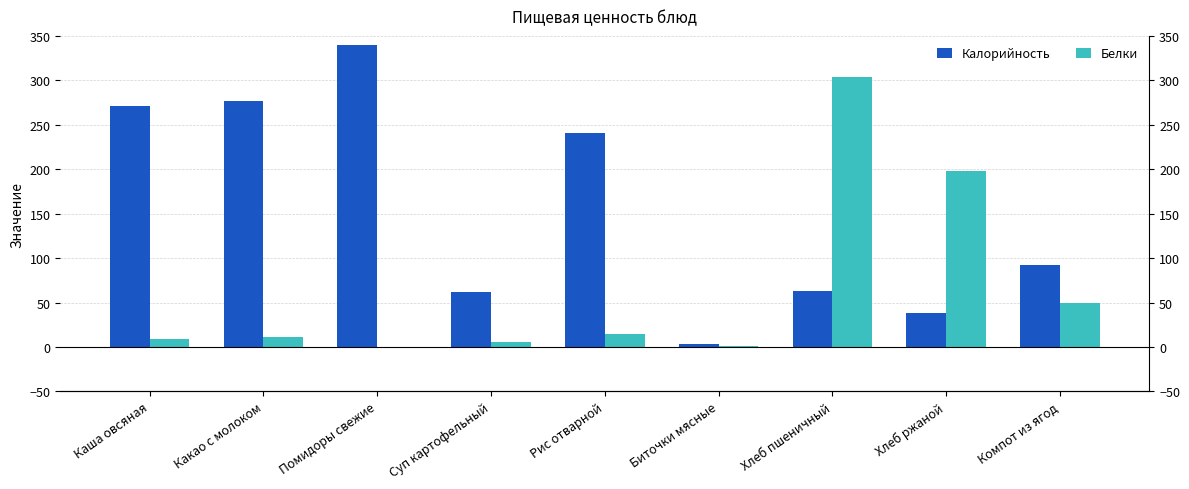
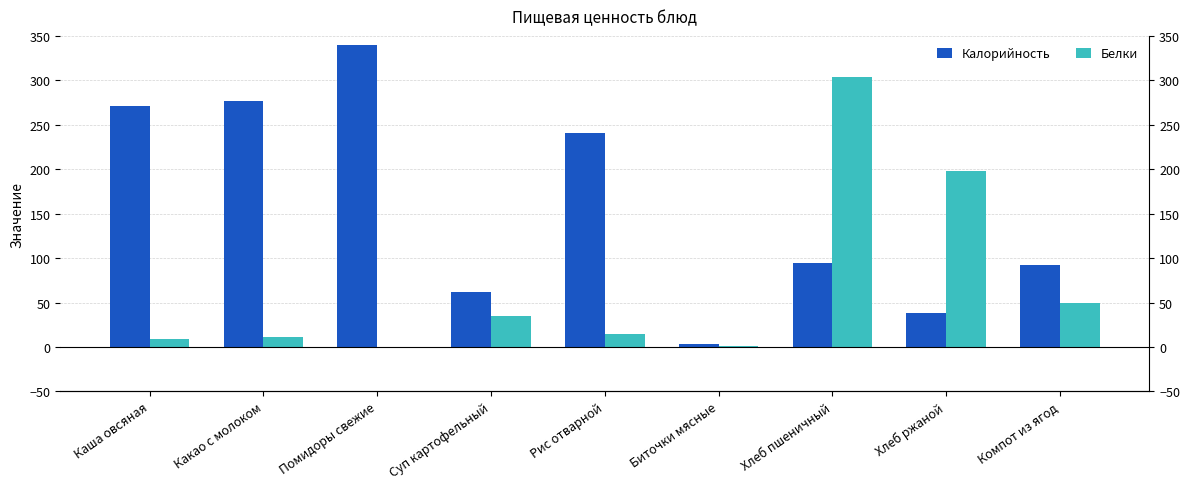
  {
    "Калорийность": {
      "Каша овсяная": 270,
      "Какао с молоком": 280,
      "Помидоры свежие": 340,
      "Суп картофельный": 60,
      "Рис отварной": 240,
      "Биточки мясные": 0,
-     "Хлеб пшеничный": 60,
+     "Хлеб пшеничный": 90,
      "Хлеб ржаной": 40,
      "Компот из ягод": 90
    },
    "Белки": {
      "Каша овсяная": 10,
      "Какао с молоком": 10,
-     "Суп картофельный": 10,
+     "Суп картофельный": 30,
      "Рис отварной": 10,
      "Хлеб пшеничный": 300,
      "Хлеб ржаной": 200,
      "Компот из ягод": 50
    }
  }
